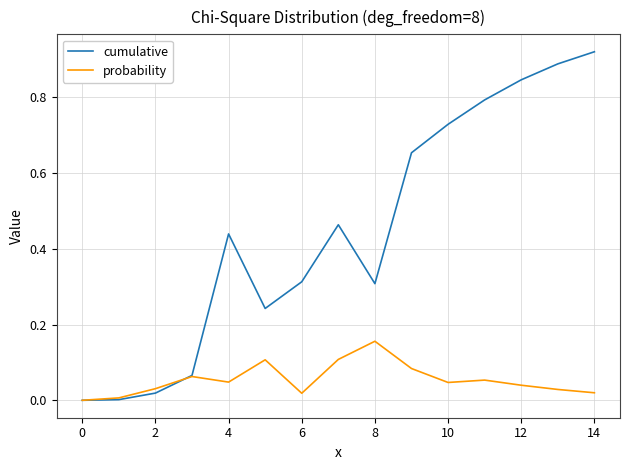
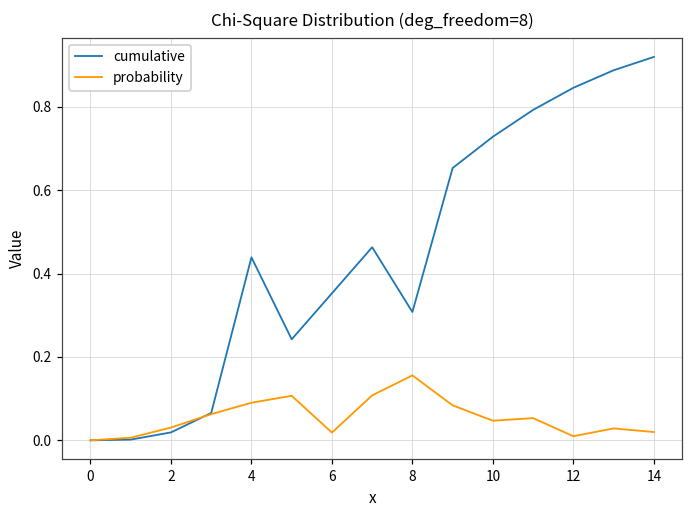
  {
    "cumulative": {
      "2": 0.02,
      "4": 0.44,
-     "6": 0.31,
+     "6": 0.35,
      "8": 0.31,
      "10": 0.73,
      "12": 0.85,
      "14": 0.92
    },
    "probability": {
      "2": 0.03,
-     "4": 0.05,
+     "4": 0.09,
      "6": 0.02,
      "8": 0.16,
      "10": 0.05,
-     "12": 0.04,
+     "12": 0.01,
      "14": 0.02
    }
  }
